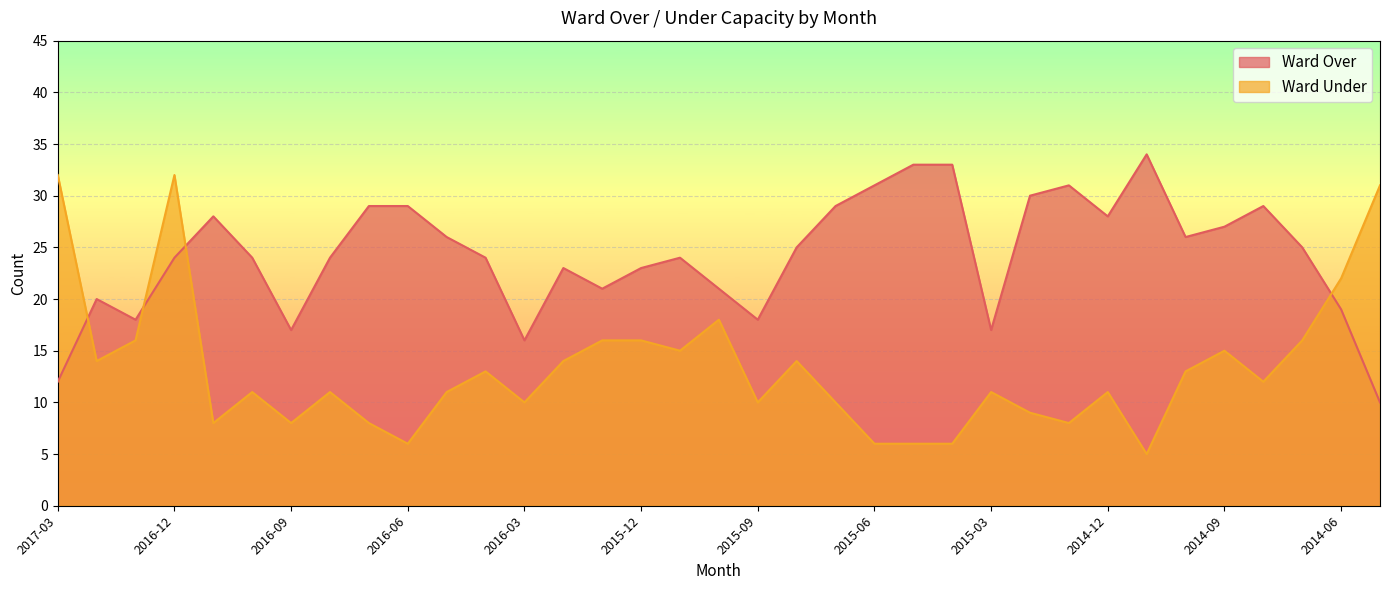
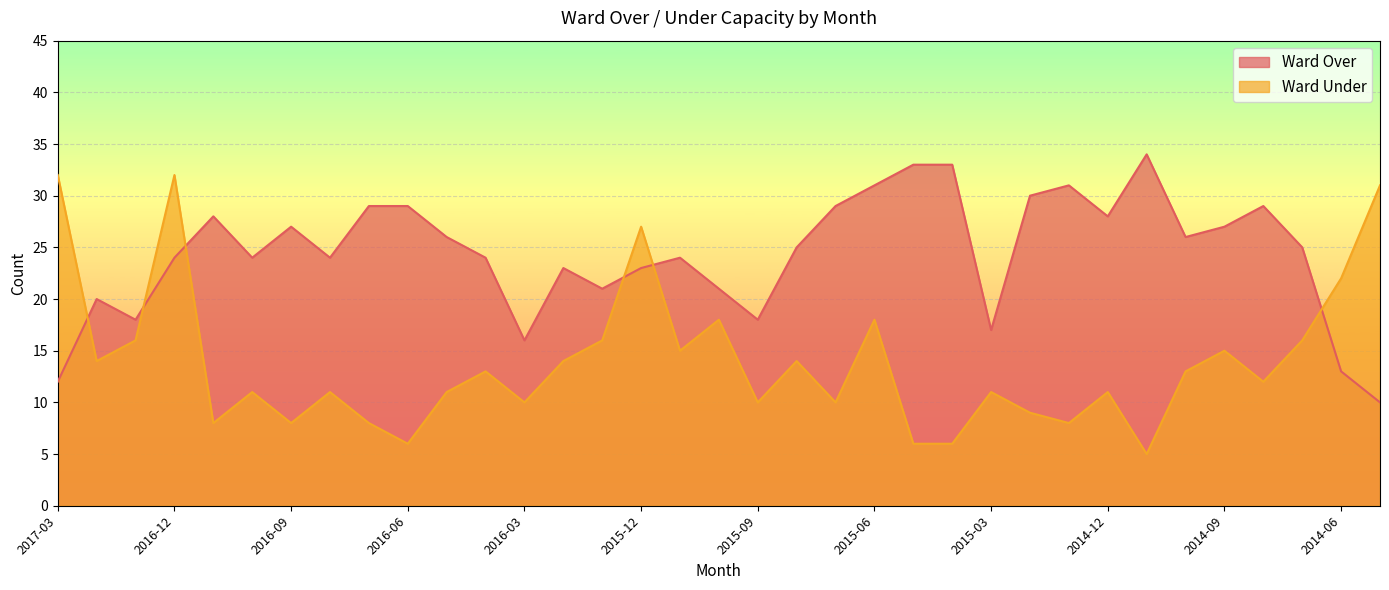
  {
    "Ward Over": {
      "2017-03": 12,
      "2016-12": 24,
-     "2016-09": 17,
+     "2016-09": 27,
      "2016-06": 29,
      "2016-03": 16,
      "2015-12": 23,
      "2015-09": 18,
      "2015-06": 31,
      "2015-03": 17,
      "2014-12": 28,
      "2014-09": 27,
-     "2014-06": 19
+     "2014-06": 13
    },
    "Ward Under": {
      "2017-03": 32,
      "2016-12": 32,
      "2016-09": 8,
      "2016-06": 6,
      "2016-03": 10,
-     "2015-12": 16,
+     "2015-12": 27,
      "2015-09": 10,
-     "2015-06": 6,
+     "2015-06": 18,
      "2015-03": 11,
      "2014-12": 11,
      "2014-09": 15,
      "2014-06": 22
    }
  }
